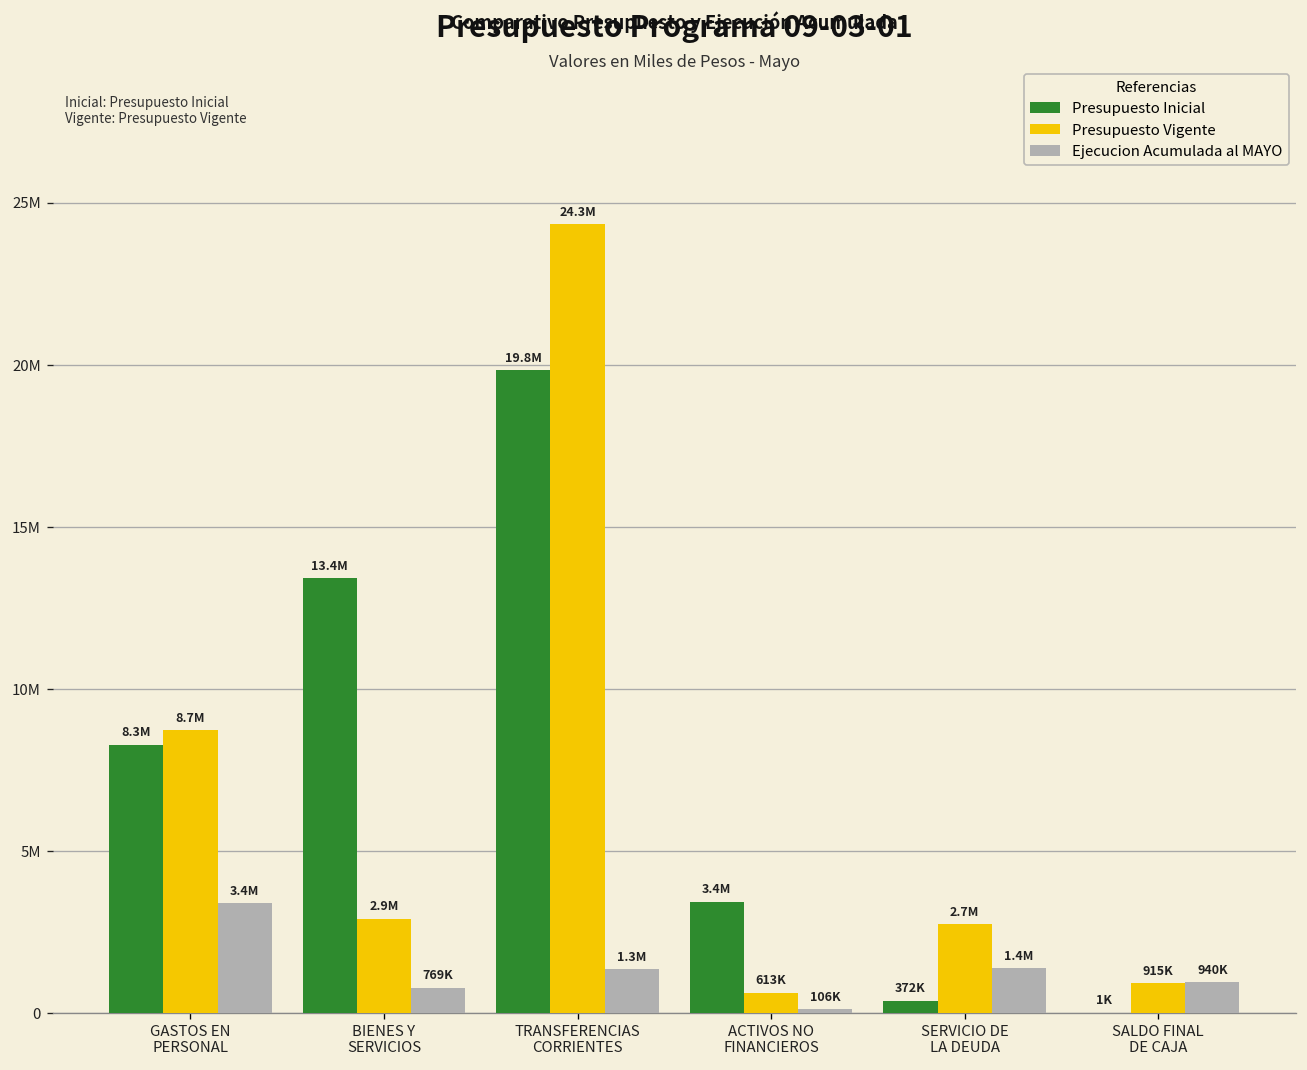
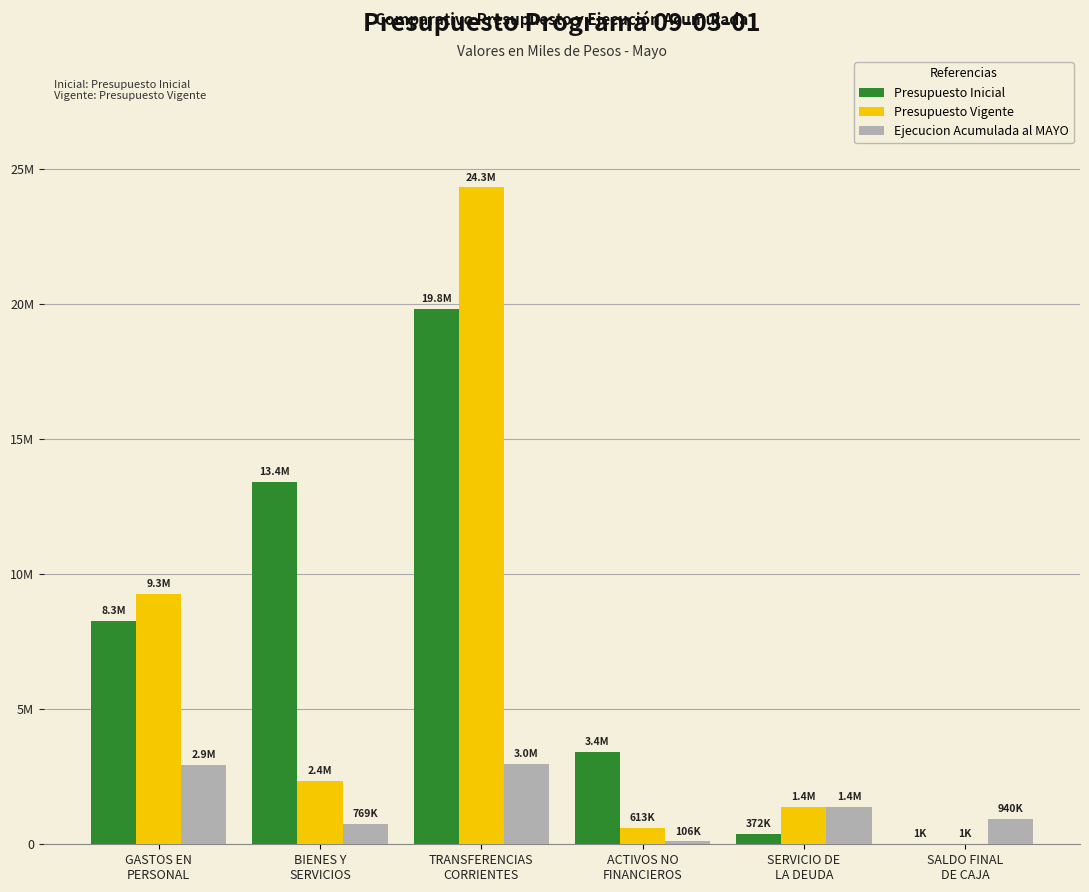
  {
    "Presupuesto Inicial": {
      "GASTOS EN PERSONAL": "8.3M",
      "BIENES Y SERVICIOS": "13.4M",
      "TRANSFERENCIAS CORRIENTES": "19.8M",
      "ACTIVOS NO FINANCIEROS": "3.4M",
      "SERVICIO DE LA DEUDA": "372K",
      "SALDO FINAL DE CAJA": "1K"
    },
    "Presupuesto Vigente": {
-     "GASTOS EN PERSONAL": "8.7M",
-     "BIENES Y SERVICIOS": "2.9M",
+     "GASTOS EN PERSONAL": "9.3M",
+     "BIENES Y SERVICIOS": "2.4M",
      "TRANSFERENCIAS CORRIENTES": "24.3M",
      "ACTIVOS NO FINANCIEROS": "613K",
-     "SERVICIO DE LA DEUDA": "2.7M",
-     "SALDO FINAL DE CAJA": "915K"
+     "SERVICIO DE LA DEUDA": "1.4M",
+     "SALDO FINAL DE CAJA": "1K"
    },
    "Ejecucion Acumulada al MAYO": {
-     "GASTOS EN PERSONAL": "3.4M",
+     "GASTOS EN PERSONAL": "2.9M",
      "BIENES Y SERVICIOS": "769K",
-     "TRANSFERENCIAS CORRIENTES": "1.3M",
+     "TRANSFERENCIAS CORRIENTES": "3.0M",
      "ACTIVOS NO FINANCIEROS": "106K",
      "SERVICIO DE LA DEUDA": "1.4M",
      "SALDO FINAL DE CAJA": "940K"
    }
  }
